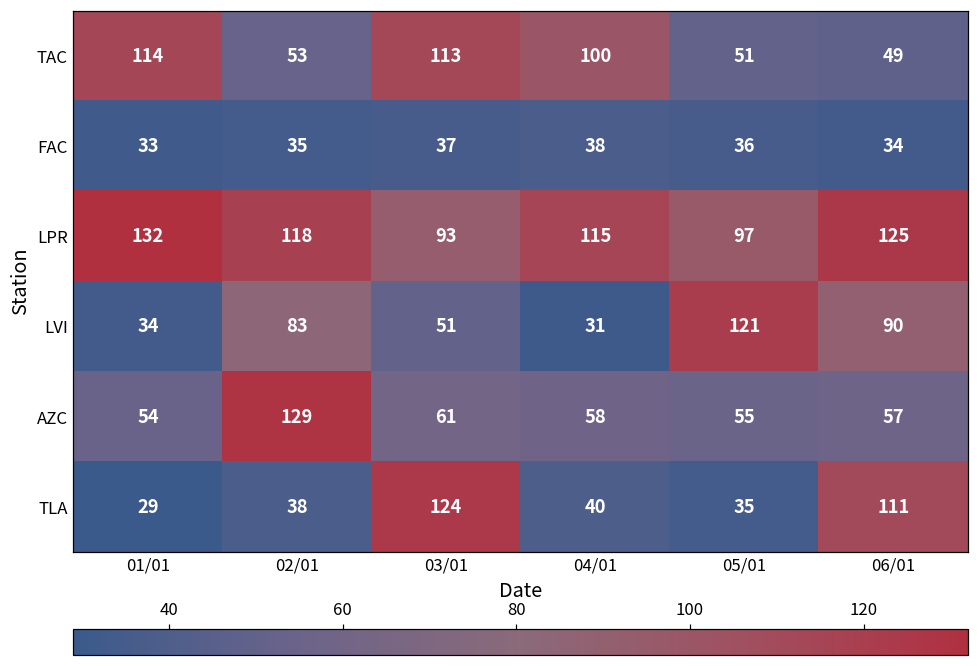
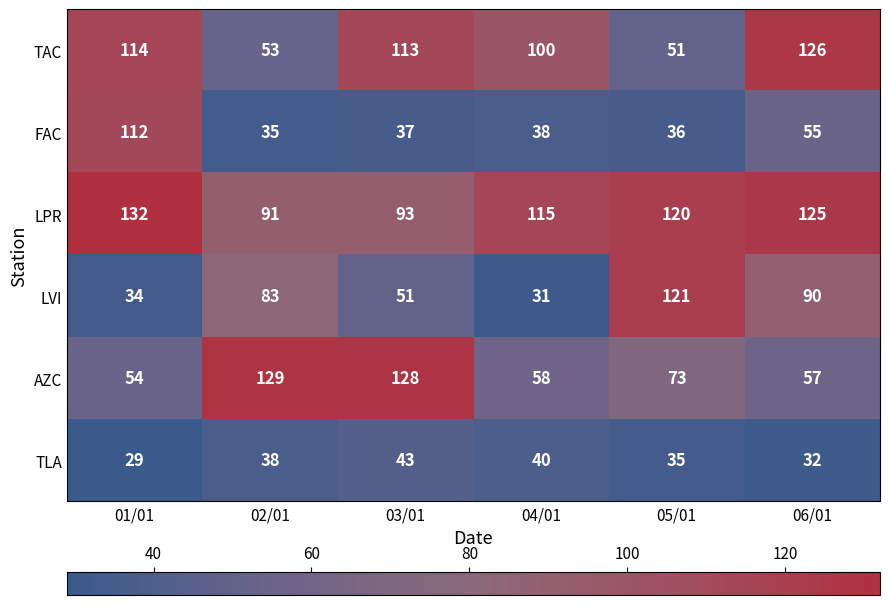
  {
    "TAC": {
      "01/01": 114,
      "02/01": 53,
      "03/01": 113,
      "04/01": 100,
      "05/01": 51,
-     "06/01": 49
+     "06/01": 126
    },
    "FAC": {
-     "01/01": 33,
+     "01/01": 112,
      "02/01": 35,
      "03/01": 37,
      "04/01": 38,
      "05/01": 36,
-     "06/01": 34
+     "06/01": 55
    },
    "LPR": {
      "01/01": 132,
-     "02/01": 118,
+     "02/01": 91,
      "03/01": 93,
      "04/01": 115,
-     "05/01": 97,
+     "05/01": 120,
      "06/01": 125
    },
    "LVI": {
      "01/01": 34,
      "02/01": 83,
      "03/01": 51,
      "04/01": 31,
      "05/01": 121,
      "06/01": 90
    },
    "AZC": {
      "01/01": 54,
      "02/01": 129,
-     "03/01": 61,
+     "03/01": 128,
      "04/01": 58,
-     "05/01": 55,
+     "05/01": 73,
      "06/01": 57
    },
    "TLA": {
      "01/01": 29,
      "02/01": 38,
-     "03/01": 124,
+     "03/01": 43,
      "04/01": 40,
      "05/01": 35,
-     "06/01": 111
+     "06/01": 32
    }
  }
